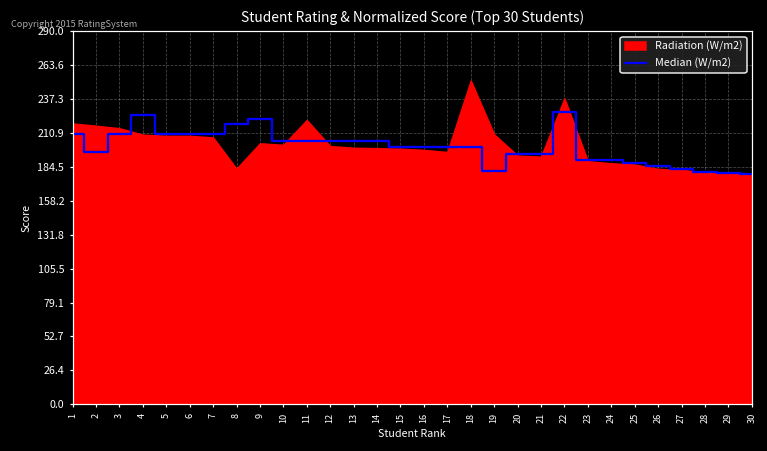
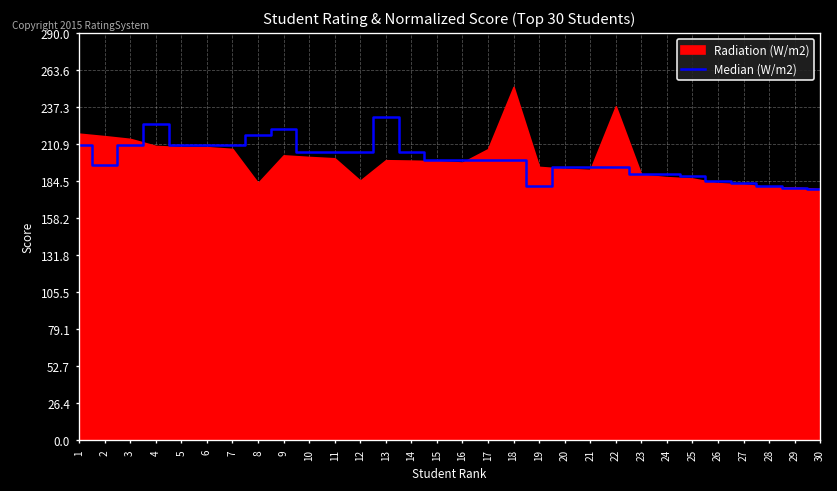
  {
    "Median (W/m2)": {
      "1": 210,
      "2": 196,
      "3": 210,
      "4": 225,
      "7": 210,
      "8": 218,
      "9": 222,
      "10": 205,
      "11": 205,
      "12": 205,
-     "13": 205,
+     "13": 230,
      "14": 205,
      "17": 200,
      "18": 200,
      "19": 181,
      "21": 195,
-     "22": 227,
+     "22": 195,
      "24": 190
    },
    "Radiation (W/m2)": {
      "1": 218,
      "2": 217,
      "3": 215,
      "4": 210,
      "7": 208,
      "8": 183,
      "9": 203,
      "10": 202,
-     "11": 221,
-     "12": 201,
+     "11": 201,
+     "12": 185,
      "13": 199,
      "14": 199,
-     "17": 196,
+     "17": 207,
      "18": 252,
-     "19": 210,
+     "19": 195,
      "21": 193,
      "22": 238,
      "24": 187
    }
  }
